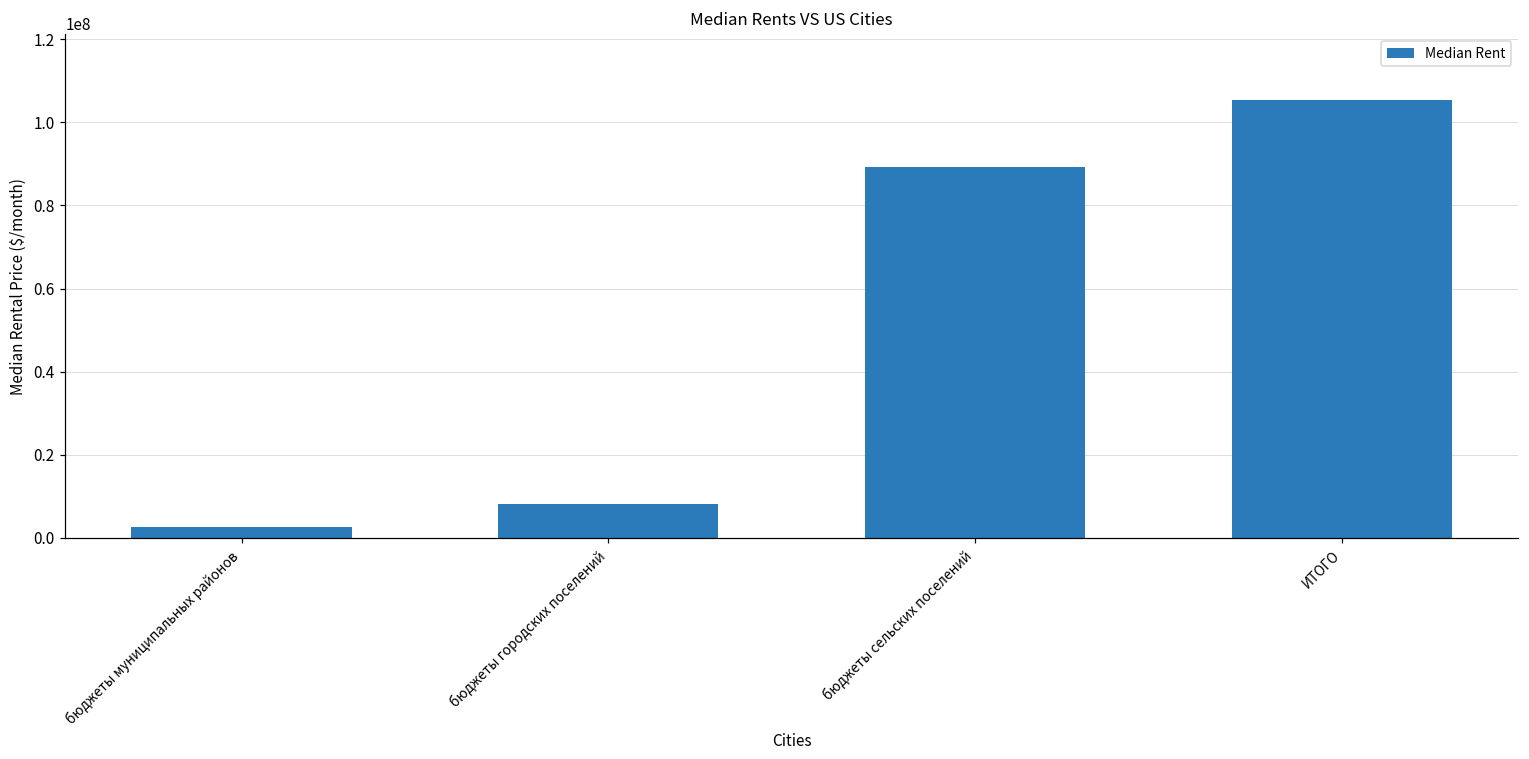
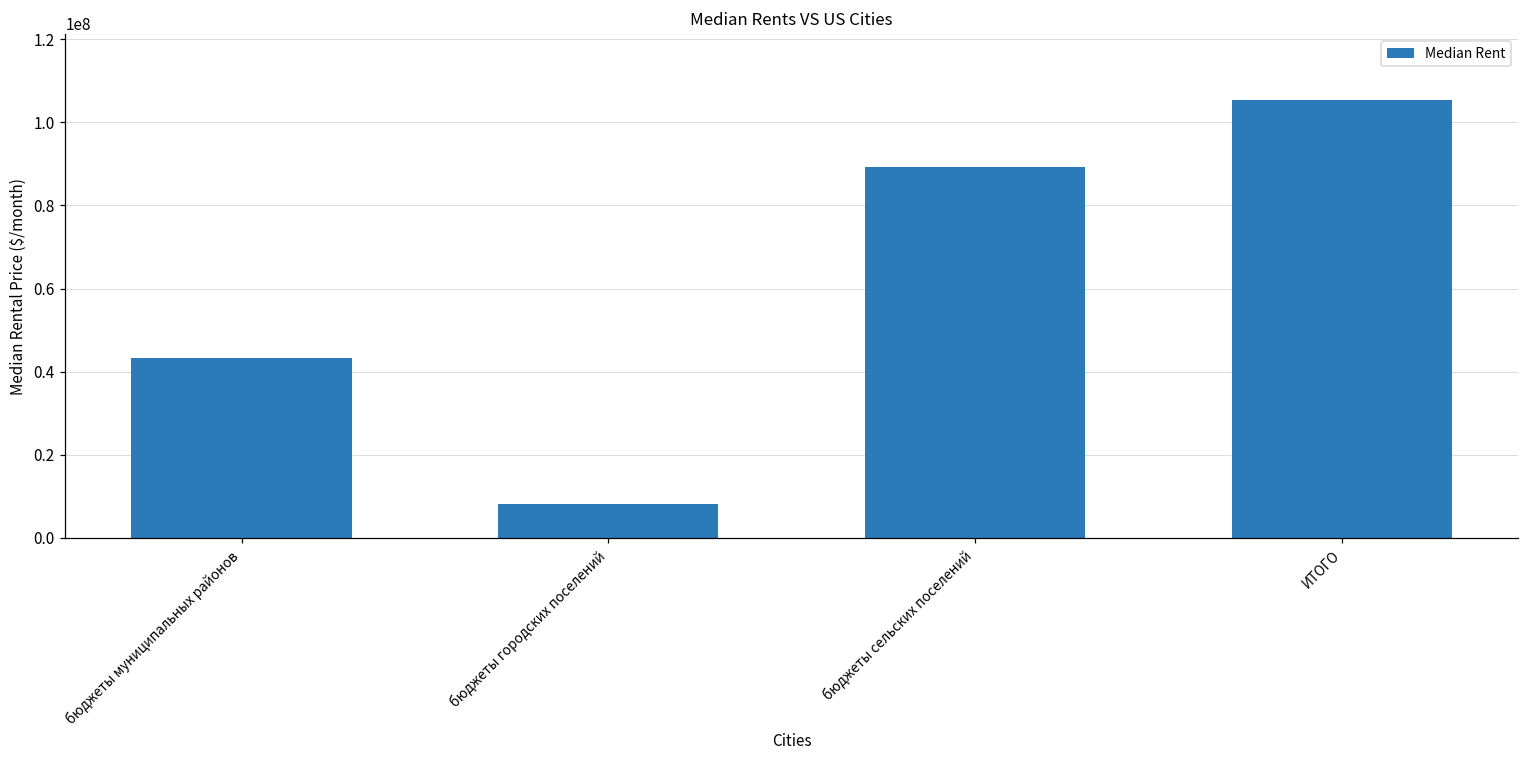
  {
-   "бюджеты муниципальных районов": 3000000,
+   "бюджеты муниципальных районов": 43000000,
    "бюджеты городских поселений": 8000000,
    "бюджеты сельских поселений": 89000000,
    "ИТОГО": 105000000
  }
